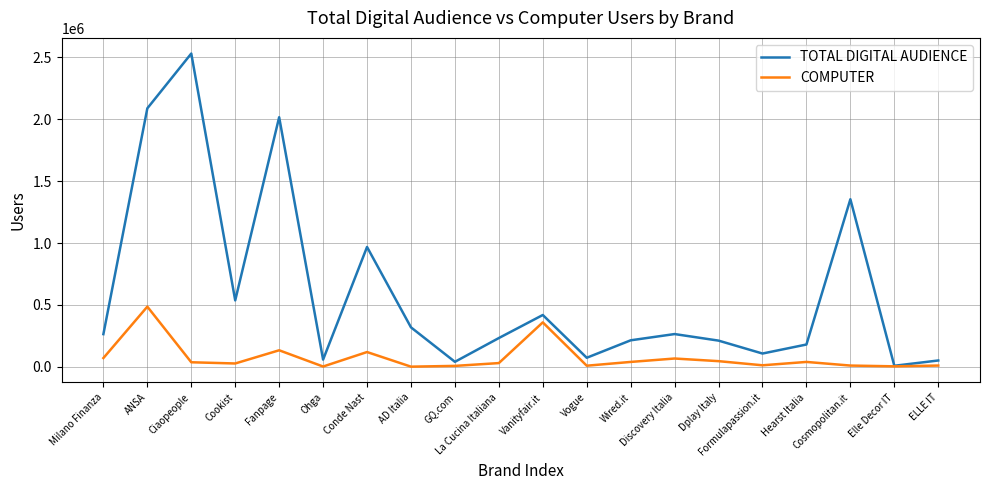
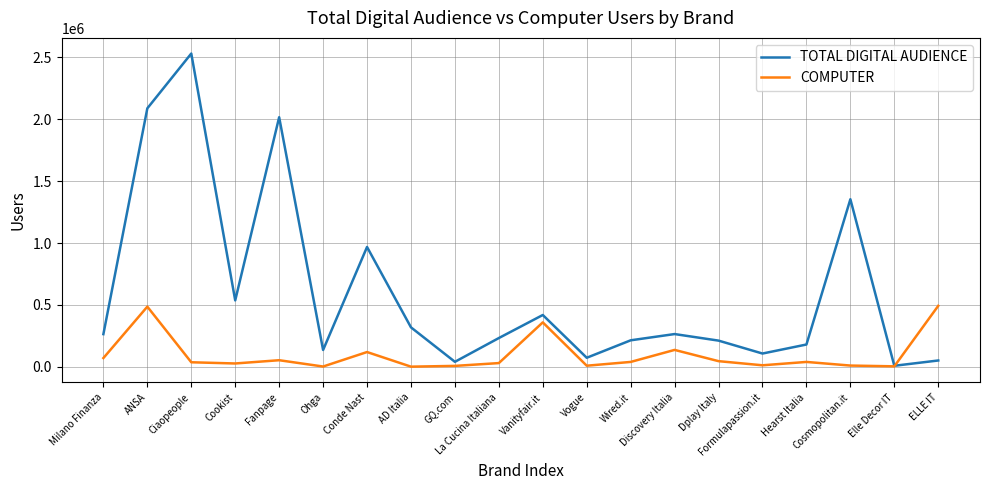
  {
    "TOTAL DIGITAL AUDIENCE": {
      "Milano Finanza": 260000,
      "ANSA": 2090000,
      "Ciaopeople": 2530000,
      "Cookist": 540000,
      "Fanpage": 2020000,
-     "Ohga": 60000,
+     "Ohga": 140000,
      "Conde Nast": 970000,
      "AD Italia": 320000,
      "GQ.com": 40000,
      "La Cucina Italiana": 230000,
      "Vanityfair.it": 420000,
      "Vogue": 70000,
      "Wired.it": 210000,
      "Discovery Italia": 270000,
      "Dplay Italy": 210000,
      "Formulapassion.it": 110000,
      "Hearst Italia": 180000,
      "Cosmopolitan.it": 1350000,
      "ELLE IT": 50000
    },
    "COMPUTER": {
      "Milano Finanza": 70000,
      "ANSA": 490000,
      "Ciaopeople": 40000,
      "Cookist": 30000,
-     "Fanpage": 130000,
+     "Fanpage": 50000,
      "Ohga": 0,
      "Conde Nast": 120000,
      "AD Italia": 0,
      "GQ.com": 10000,
      "La Cucina Italiana": 30000,
      "Vanityfair.it": 360000,
      "Vogue": 10000,
      "Wired.it": 40000,
-     "Discovery Italia": 70000,
+     "Discovery Italia": 140000,
      "Dplay Italy": 50000,
      "Formulapassion.it": 10000,
      "Hearst Italia": 40000,
      "Cosmopolitan.it": 10000,
-     "ELLE IT": 10000
+     "ELLE IT": 490000
    }
  }
